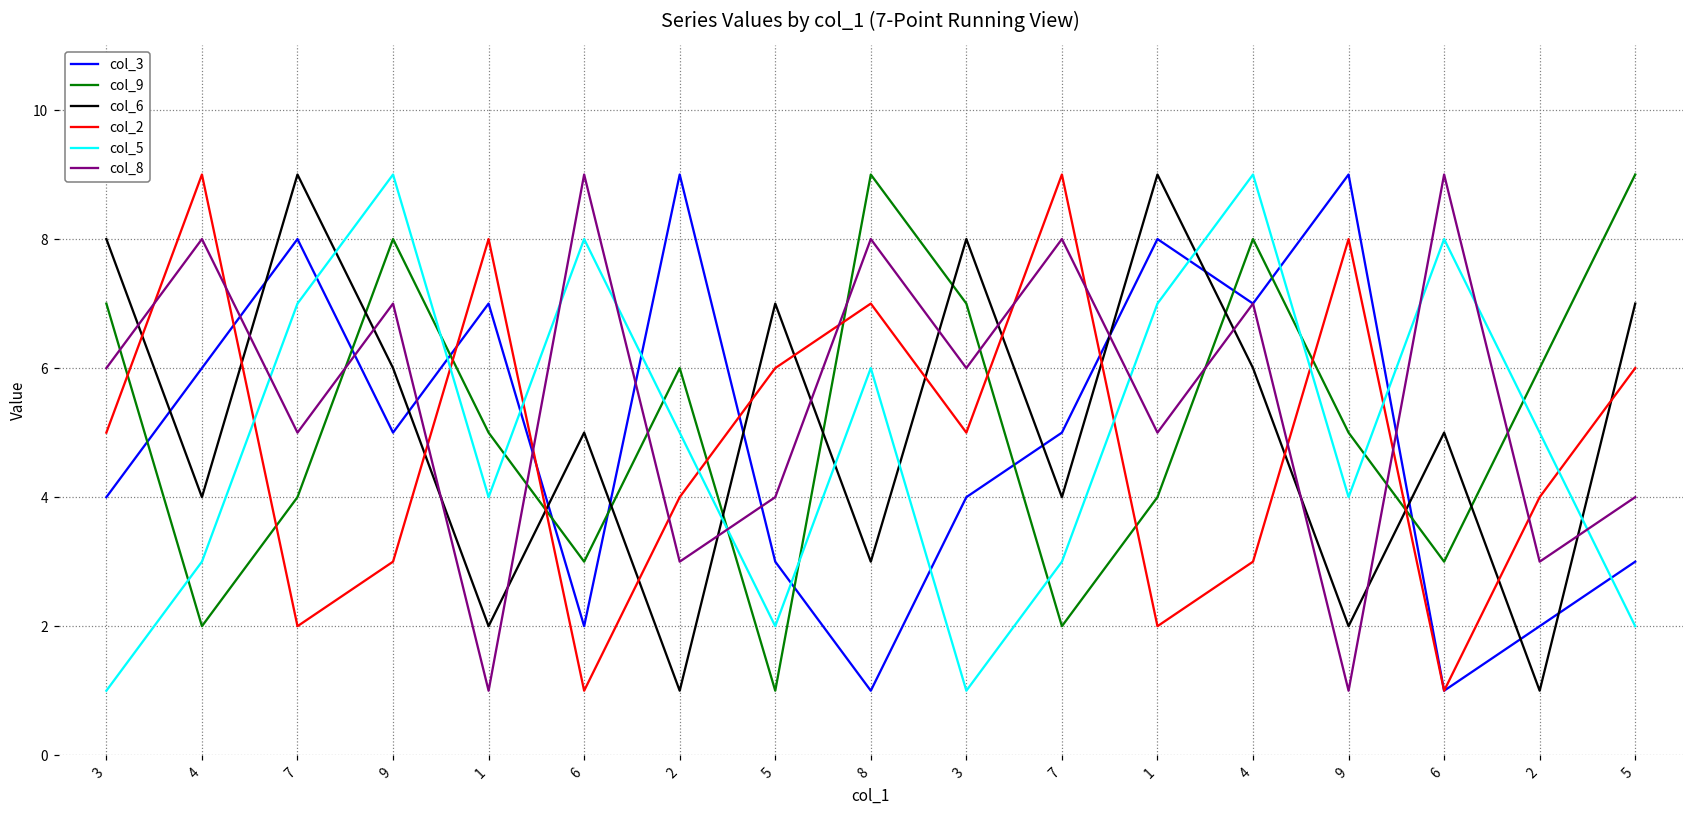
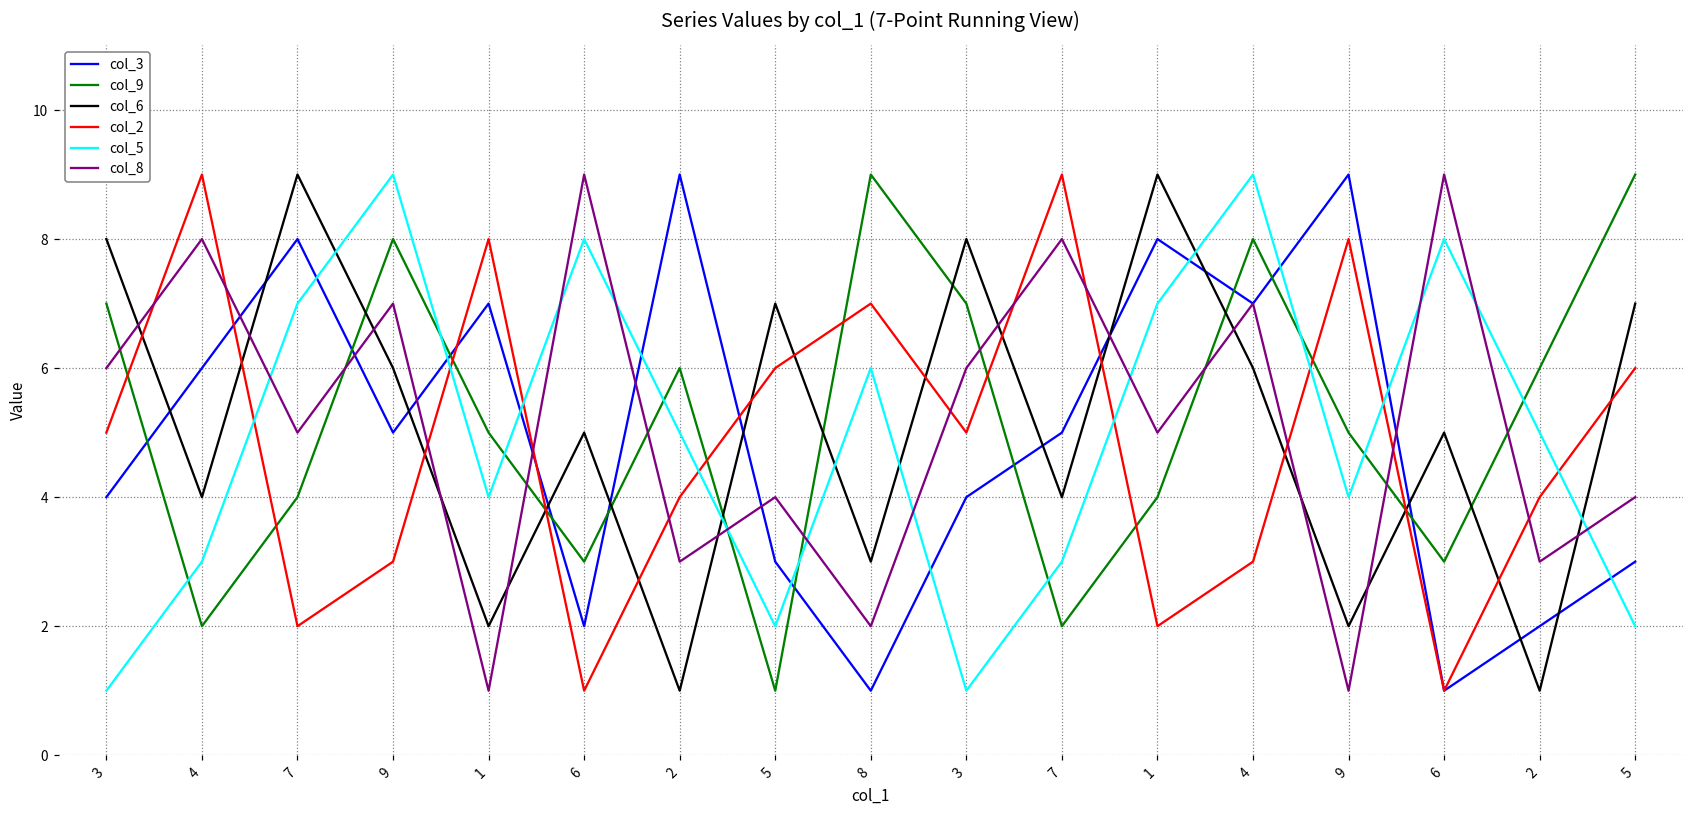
  {
    "col_3": {
      "8": 1
    },
    "col_9": {
      "8": 9
    },
    "col_6": {
      "8": 3
    },
    "col_2": {
      "8": 7
    },
    "col_5": {
      "8": 6
    },
    "col_8": {
-     "8": 8
+     "8": 2
    }
  }
